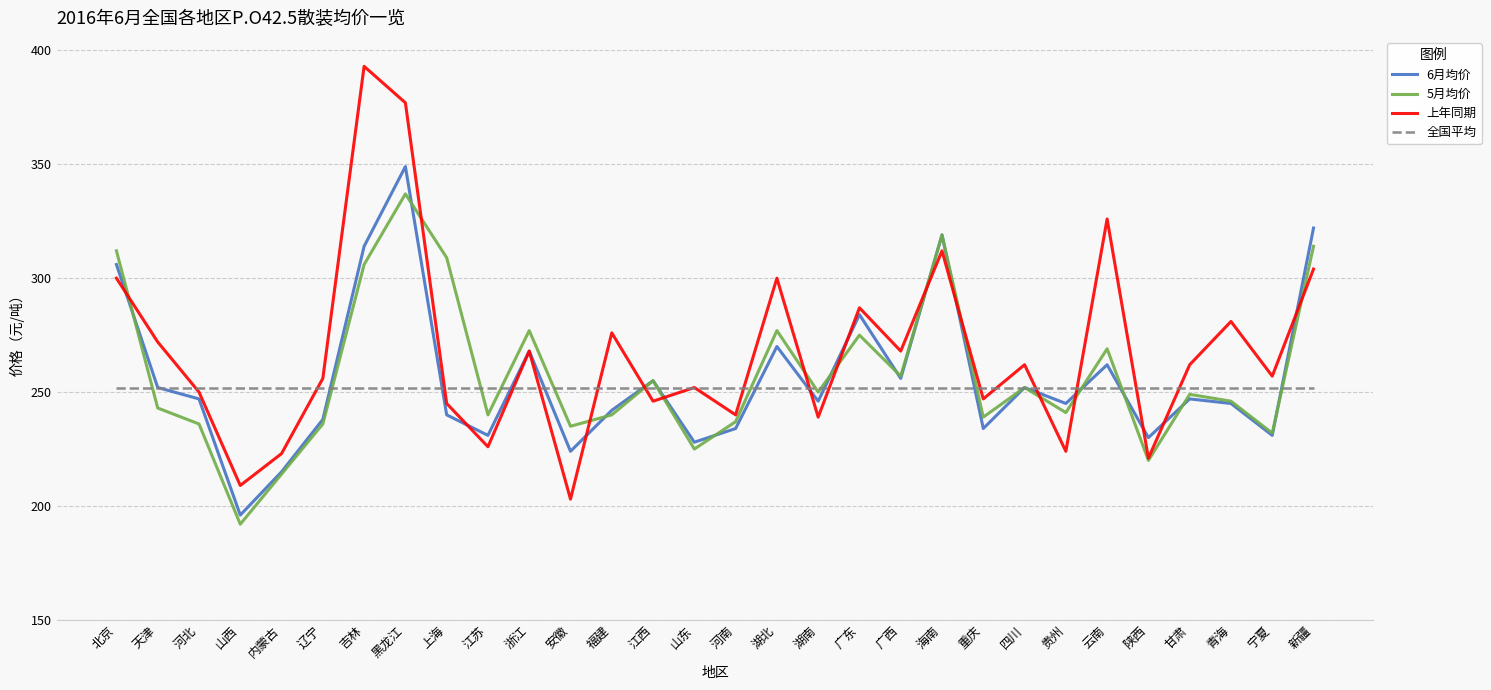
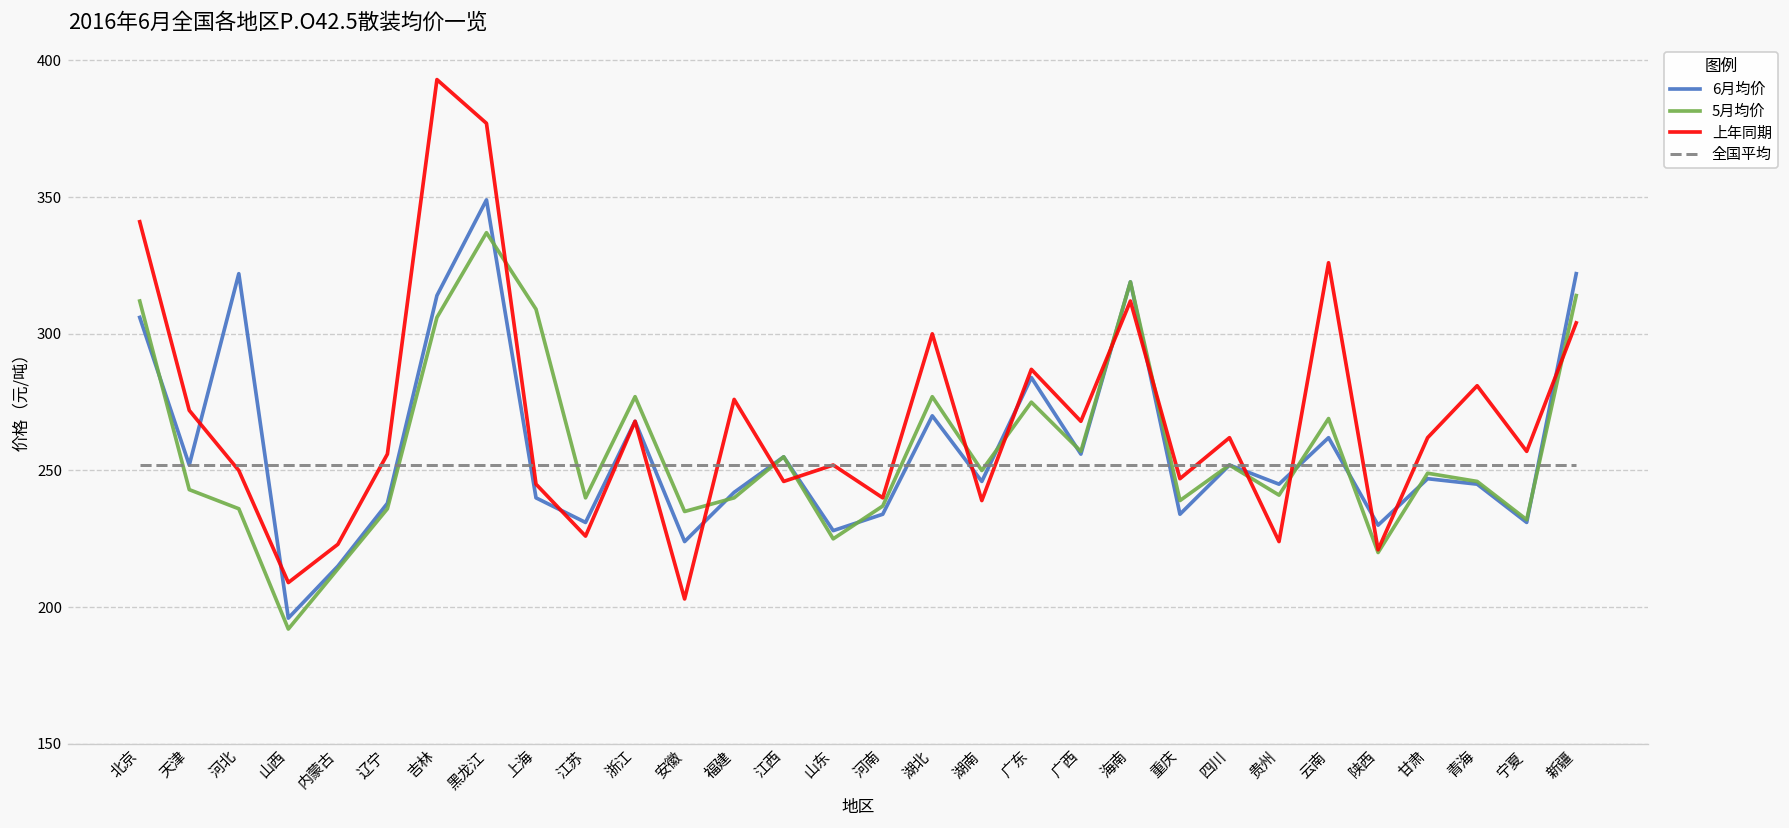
  {
    "6月均价": {
      "北京": 306,
-     "河北": 247,
+     "河北": 322,
      "山西": 196,
      "辽宁": 238,
      "吉林": 314,
      "黑龙江": 349,
      "上海": 240,
      "江苏": 231,
      "安徽": 224,
      "福建": 242,
      "山东": 228,
      "河南": 234,
      "湖北": 270,
      "湖南": 246,
      "广东": 284,
      "重庆": 234,
      "贵州": 245,
      "云南": 262,
      "陕西": 230,
      "甘肃": 247,
      "新疆": 322
    },
    "5月均价": {
      "北京": 312,
      "天津": 243,
      "河北": 236,
      "山西": 192,
      "辽宁": 236,
      "吉林": 306,
      "黑龙江": 337,
      "上海": 309,
      "江苏": 240,
      "浙江": 277,
      "安徽": 235,
      "福建": 240,
      "山东": 225,
      "河南": 237,
      "湖北": 277,
      "湖南": 250,
      "广东": 275,
      "重庆": 239,
      "贵州": 241,
      "云南": 269,
      "甘肃": 249,
      "新疆": 314
    },
    "上年同期": {
-     "北京": 300,
+     "北京": 341,
      "天津": 272,
      "河北": 250,
      "山西": 209,
      "内蒙古": 223,
      "辽宁": 256,
      "吉林": 393,
      "黑龙江": 377,
      "上海": 245,
      "江苏": 226,
      "安徽": 203,
      "福建": 276,
      "江西": 246,
      "河南": 240,
      "湖北": 300,
      "湖南": 239,
      "广东": 287,
      "广西": 268,
      "海南": 312,
      "重庆": 247,
      "四川": 262,
      "贵州": 224,
      "云南": 326,
      "甘肃": 262,
      "青海": 281,
      "宁夏": 257,
      "新疆": 304
    },
    "全国平均": {
      "北京": 252,
      "河北": 252,
      "山西": 252,
      "内蒙古": 252,
      "辽宁": 252,
      "吉林": 252,
      "黑龙江": 252,
      "上海": 252,
      "江苏": 252,
      "浙江": 252,
      "安徽": 252,
      "福建": 252,
      "江西": 252,
      "河南": 252,
      "湖北": 252,
      "湖南": 252,
      "广东": 252,
      "广西": 252,
      "海南": 252,
      "重庆": 252,
      "贵州": 252,
      "云南": 252,
      "陕西": 252,
      "甘肃": 252,
      "青海": 252,
      "宁夏": 252,
      "新疆": 252
    }
  }
